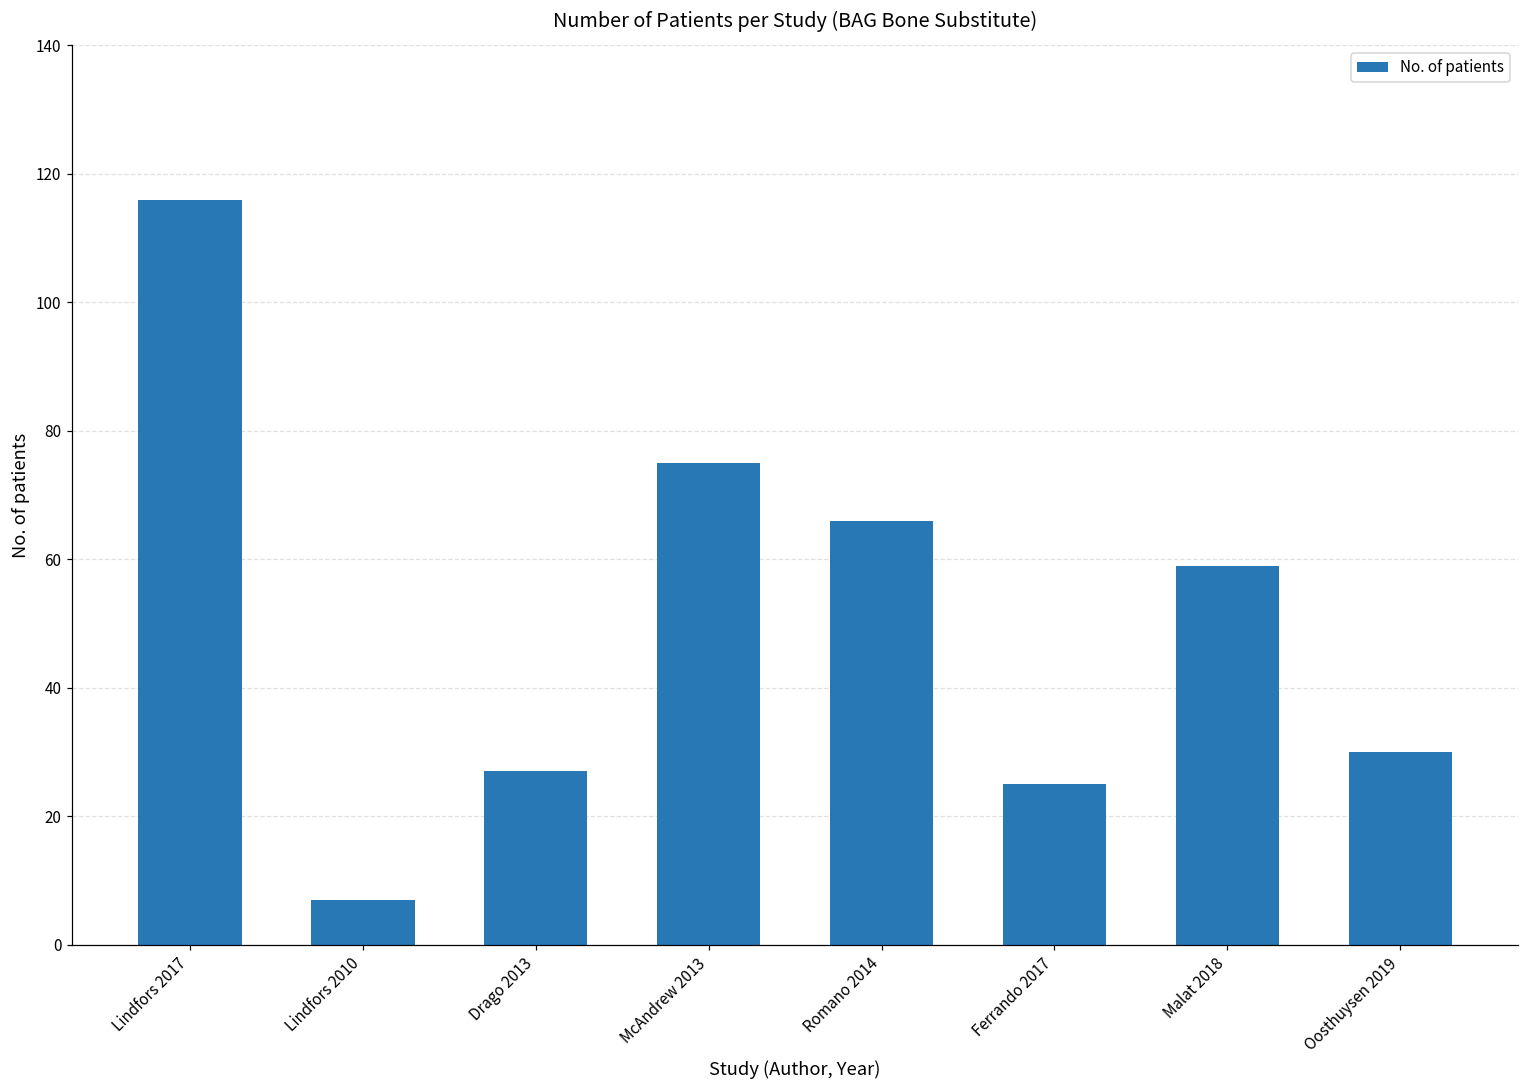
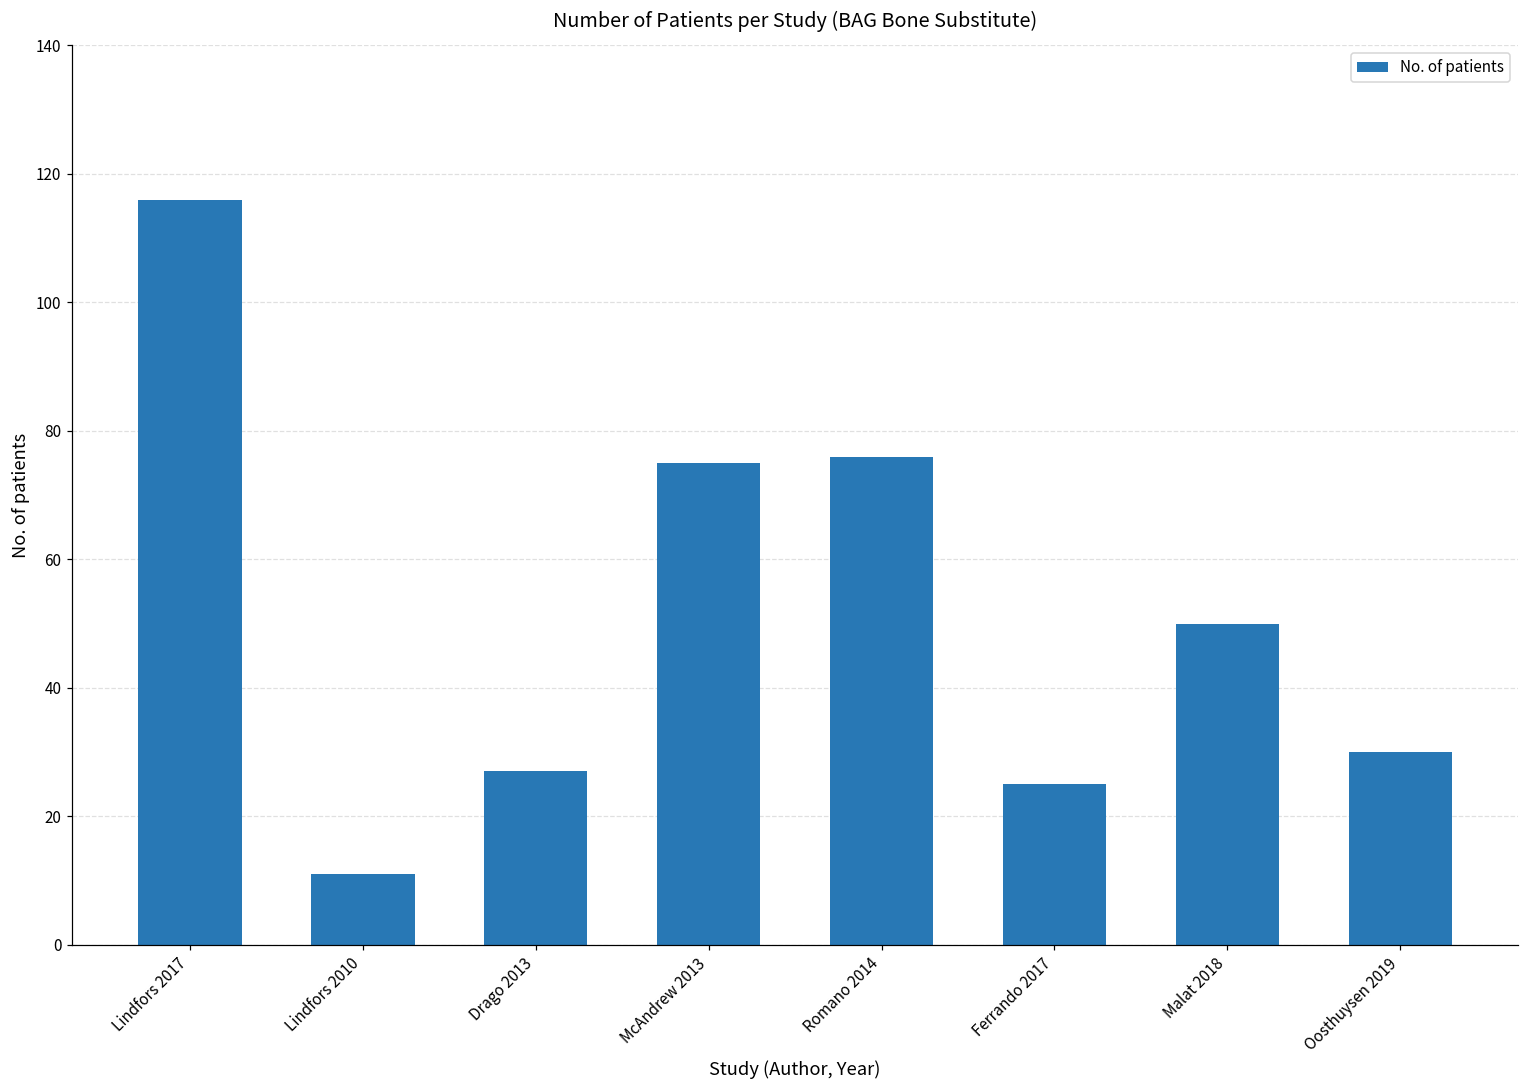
  {
    "Lindfors 2017": 116,
-   "Lindfors 2010": 7,
+   "Lindfors 2010": 11,
    "Drago 2013": 27,
    "McAndrew 2013": 75,
-   "Romano 2014": 66,
+   "Romano 2014": 76,
    "Ferrando 2017": 25,
-   "Malat 2018": 59,
+   "Malat 2018": 50,
    "Oosthuysen 2019": 30
  }
